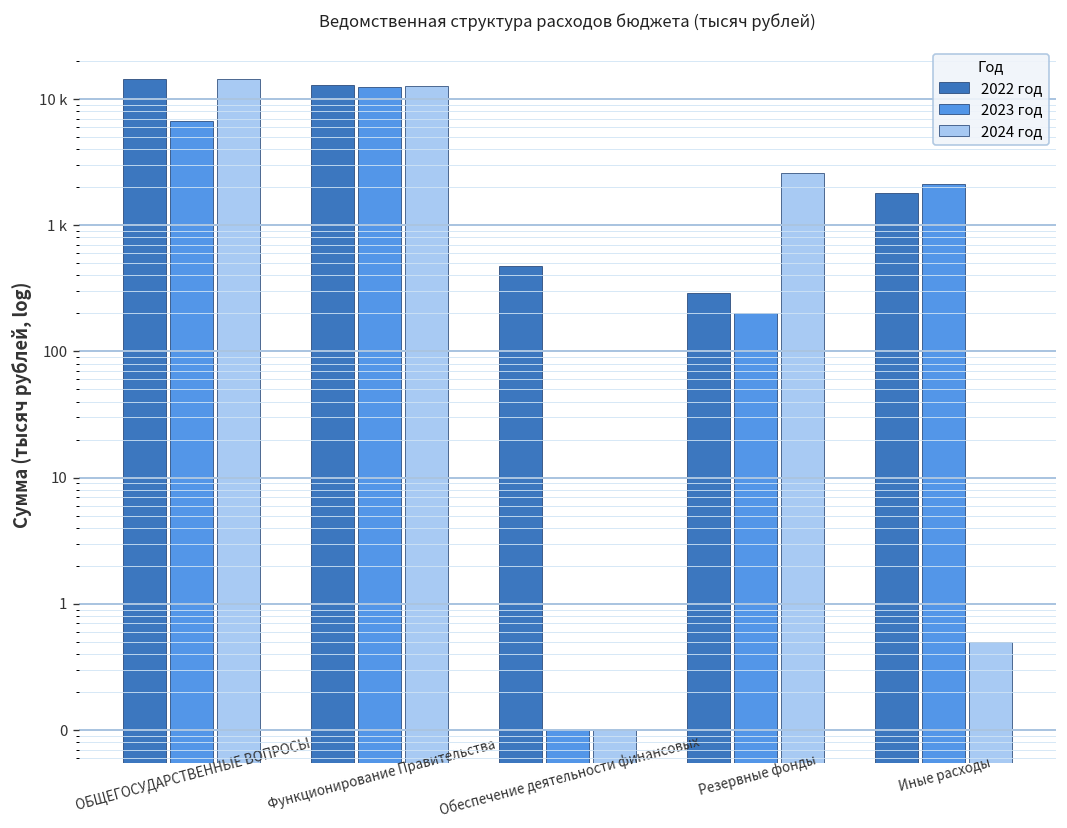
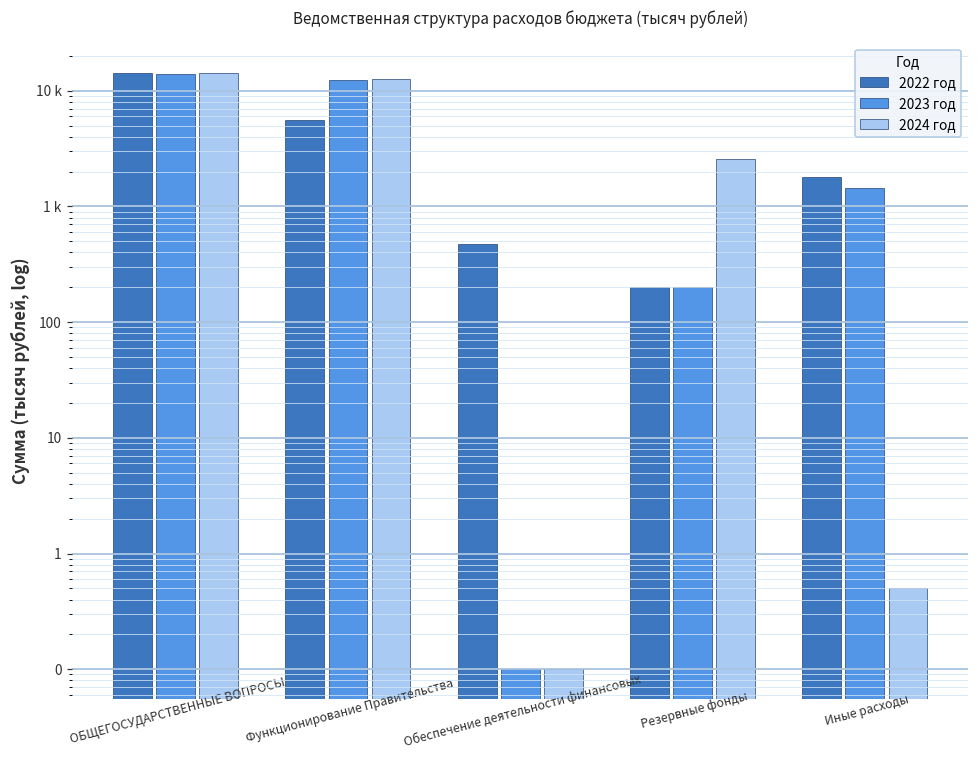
  {
    "2022 год": {
      "ОБЩЕГОСУДАРСТВЕННЫЕ ВОПРОСЫ": 14000,
-     "Функционирование Правительства": 13000,
+     "Функционирование Правительства": 6000,
      "Обеспечение деятельности финансовых": 500,
-     "Резервные фонды": 290,
+     "Резервные фонды": 200,
      "Иные расходы": 1800
    },
    "2023 год": {
-     "ОБЩЕГОСУДАРСТВЕННЫЕ ВОПРОСЫ": 7000,
+     "ОБЩЕГОСУДАРСТВЕННЫЕ ВОПРОСЫ": 14000,
      "Функционирование Правительства": 12000,
      "Обеспечение деятельности финансовых": 0.10,
      "Резервные фонды": 200,
-     "Иные расходы": 2100
+     "Иные расходы": 1400
    },
    "2024 год": {
      "ОБЩЕГОСУДАРСТВЕННЫЕ ВОПРОСЫ": 14000,
      "Функционирование Правительства": 13000,
      "Обеспечение деятельности финансовых": 0.10,
      "Резервные фонды": 2600,
      "Иные расходы": 0.5
    }
  }
